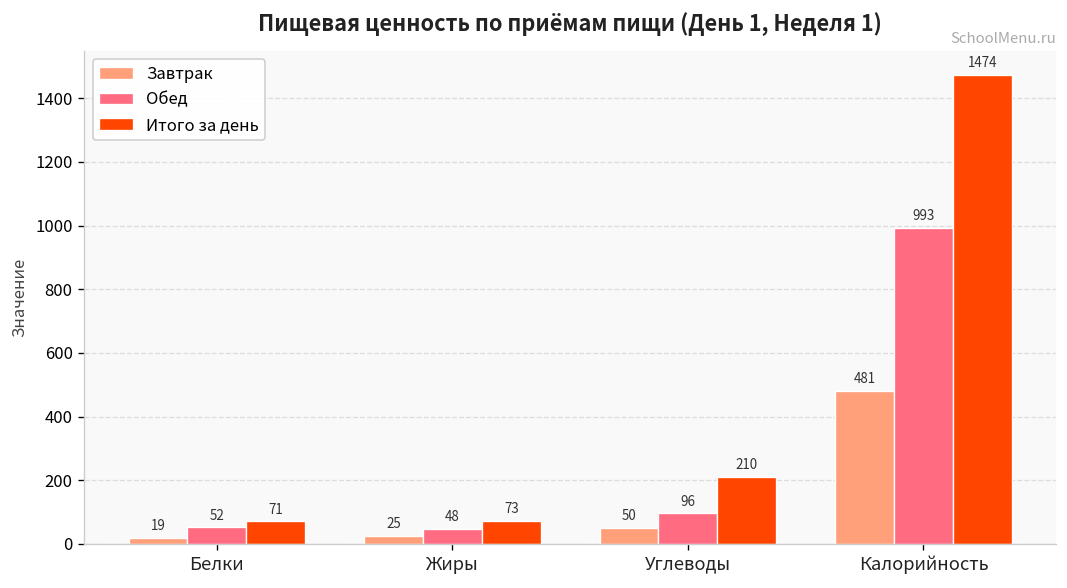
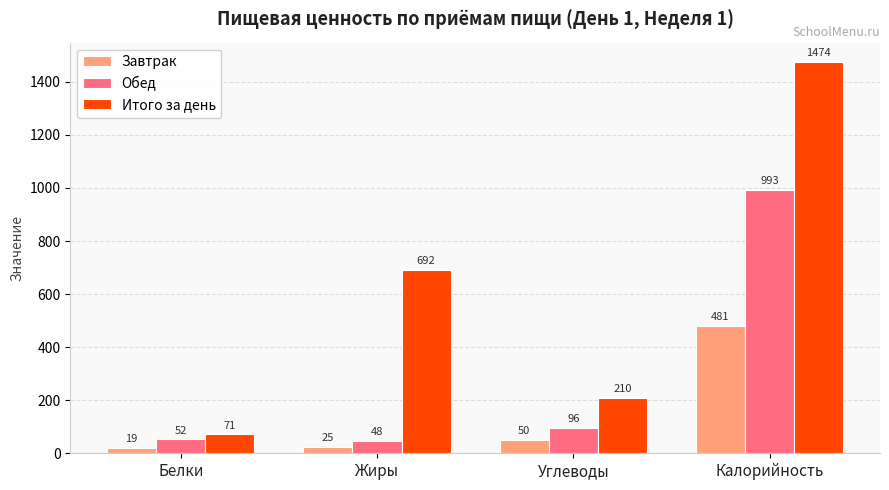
  {
    "Итого за день": {
      "Белки": 71,
-     "Жиры": 73,
+     "Жиры": 692,
      "Углеводы": 210,
      "Калорийность": 1474
    }
  }
